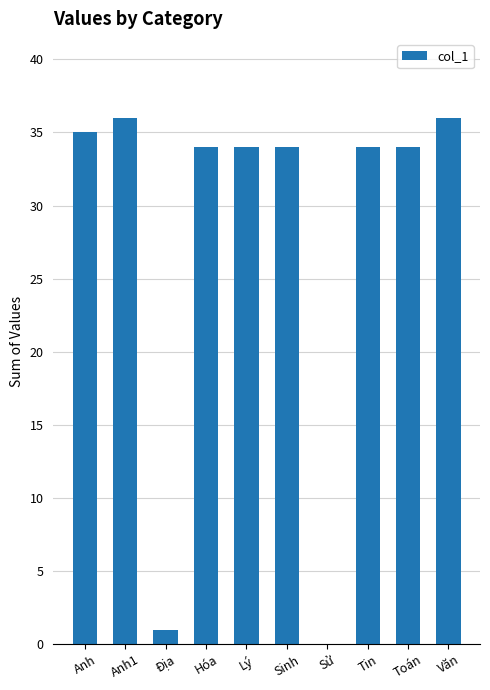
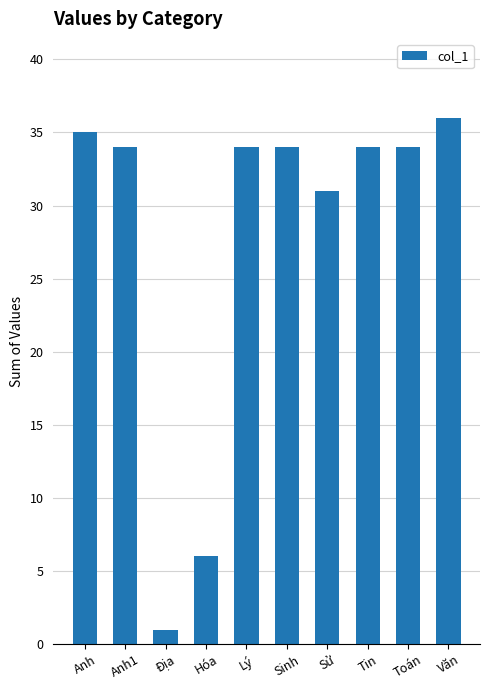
  {
    "Anh": 35,
-   "Anh1": 36,
+   "Anh1": 34,
    "Địa": 1,
-   "Hóa": 34,
+   "Hóa": 6,
    "Lý": 34,
    "Sinh": 34,
-   "Sử": 0,
+   "Sử": 31,
    "Tin": 34,
    "Toán": 34,
    "Văn": 36
  }
